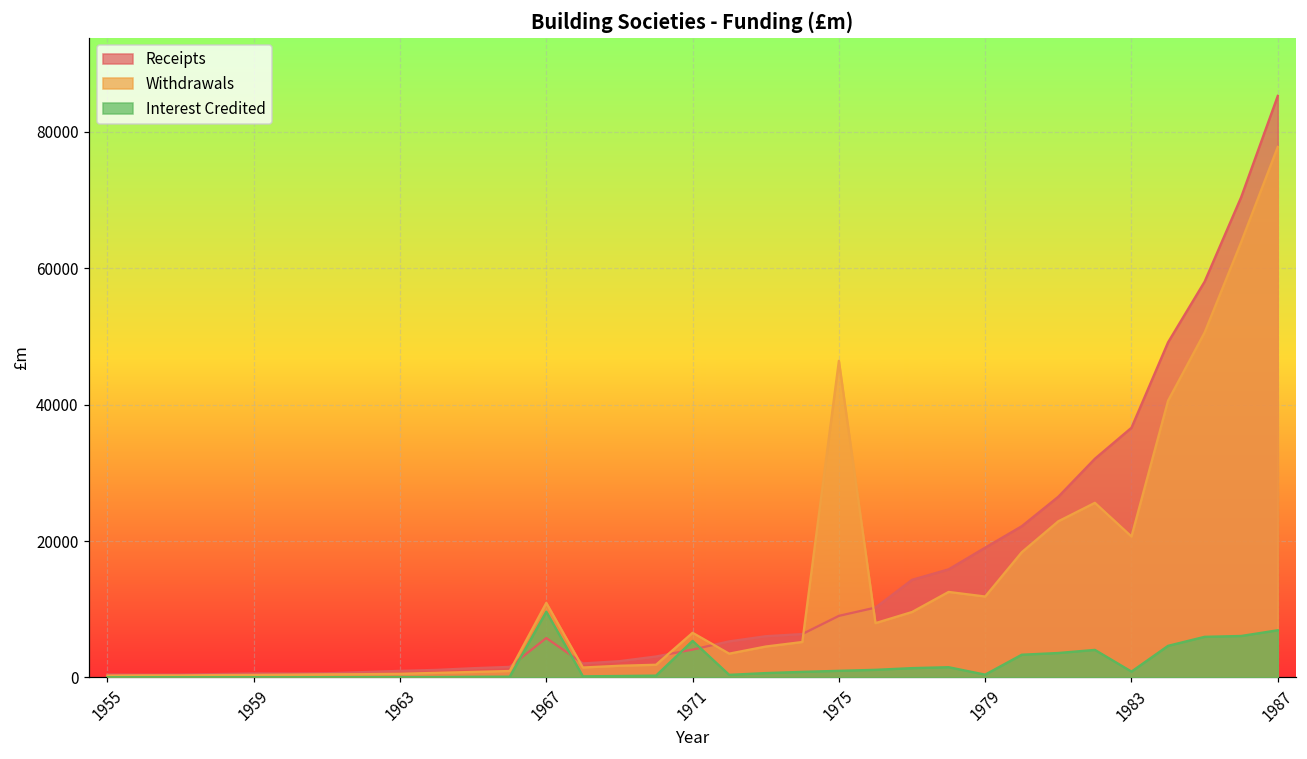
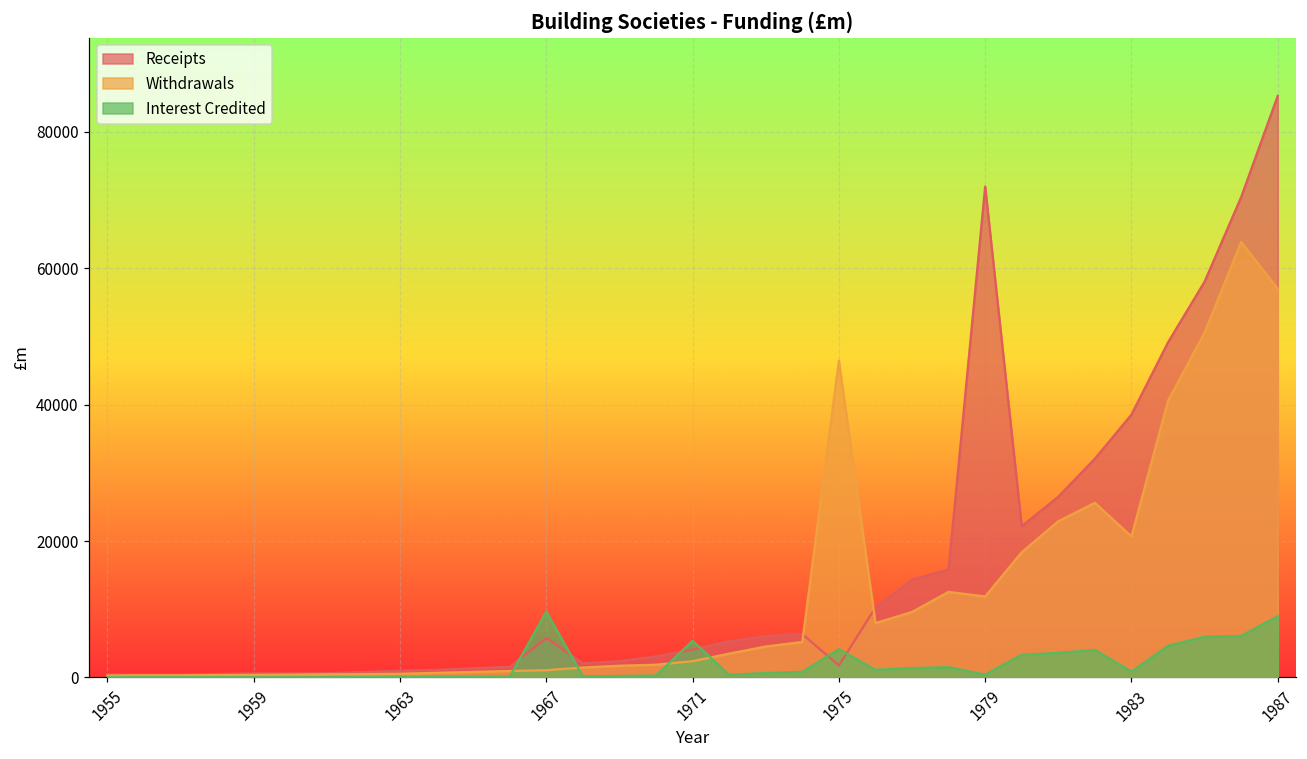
  {
    "Receipts": {
      "1963": 1000,
      "1967": 6000,
      "1971": 4000,
-     "1975": 9000,
-     "1979": 19000,
-     "1983": 37000,
+     "1975": 2000,
+     "1979": 72000,
+     "1983": 39000,
      "1987": 85000
    },
    "Withdrawals": {
      "1963": 1000,
-     "1967": 11000,
-     "1971": 7000,
+     "1967": 1000,
+     "1971": 2000,
      "1975": 46000,
      "1979": 12000,
      "1983": 21000,
-     "1987": 78000
+     "1987": 57000
    },
    "Interest Credited": {
      "1963": 0,
      "1967": 10000,
      "1971": 5000,
-     "1975": 1000,
+     "1975": 4000,
      "1979": 0,
      "1983": 1000,
-     "1987": 7000
+     "1987": 9000
    }
  }
